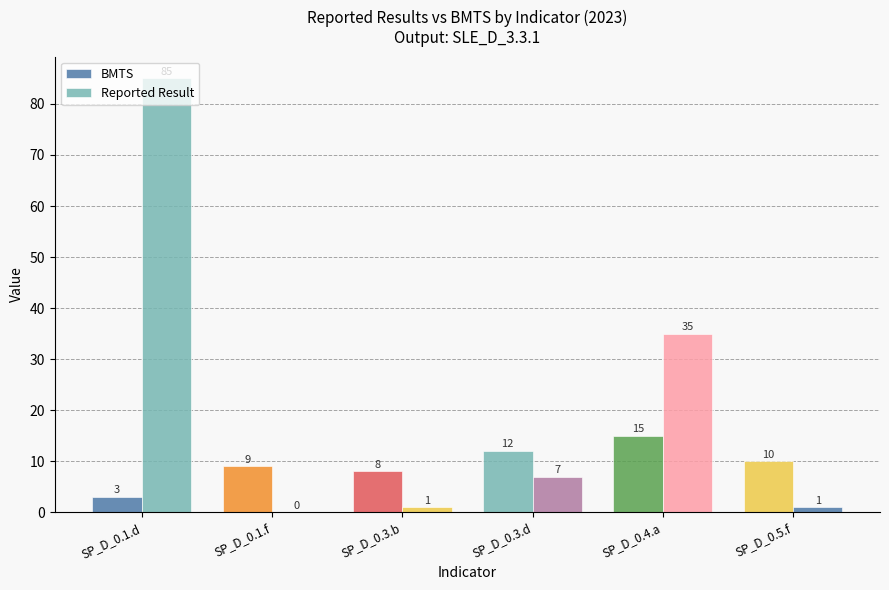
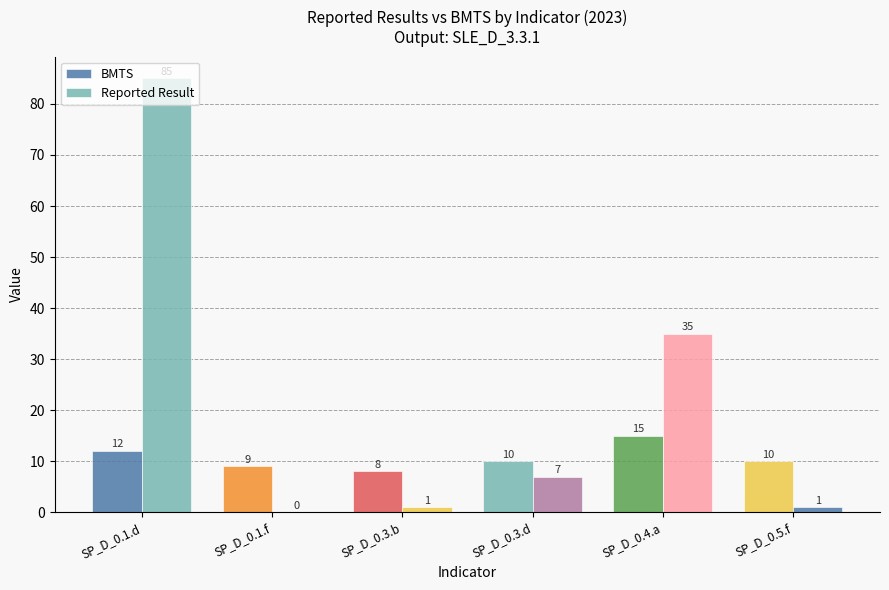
  {
    "BMTS": {
-     "SP_D_0.1.d": 3,
+     "SP_D_0.1.d": 12,
      "SP_D_0.1.f": 9,
      "SP_D_0.3.b": 8,
-     "SP_D_0.3.d": 12,
+     "SP_D_0.3.d": 10,
      "SP_D_0.4.a": 15,
      "SP_D_0.5.f": 10
    },
    "Reported Result": {
      "SP_D_0.1.f": 0,
      "SP_D_0.3.b": 1,
      "SP_D_0.3.d": 7,
      "SP_D_0.4.a": 35,
      "SP_D_0.5.f": 1
    }
  }
